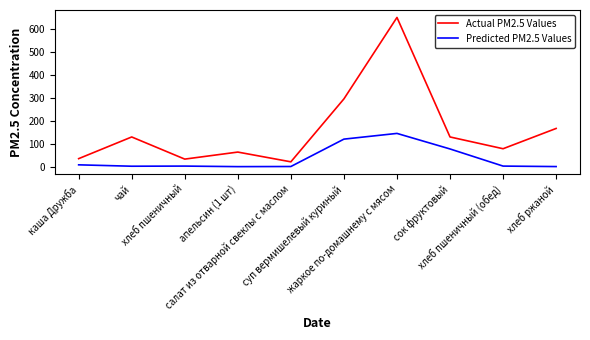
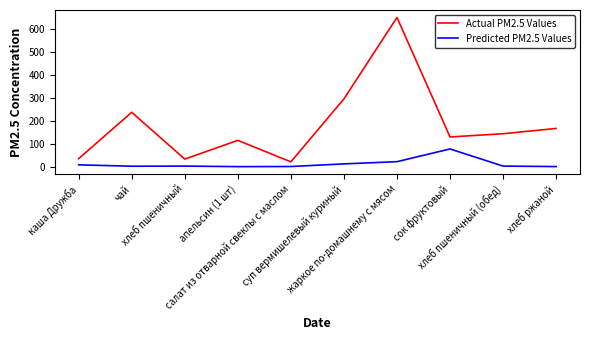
  {
    "Actual PM2.5 Values": {
      "каша Дружба": 40,
-     "чай": 130,
+     "чай": 240,
      "хлеб пшеничный": 30,
-     "апельсин (1 шт)": 60,
+     "апельсин (1 шт)": 120,
      "салат из отварной свеклы с маслом": 20,
      "суп вермишелевый куриный": 300,
      "жаркое по-домашнему с мясом": 650,
      "сок фруктовый": 130,
-     "хлеб пшеничный (обед)": 80,
+     "хлеб пшеничный (обед)": 140,
      "хлеб ржаной": 170
    },
    "Predicted PM2.5 Values": {
      "каша Дружба": 10,
      "чай": 0,
      "хлеб пшеничный": 0,
      "апельсин (1 шт)": 0,
      "салат из отварной свеклы с маслом": 0,
-     "суп вермишелевый куриный": 120,
-     "жаркое по-домашнему с мясом": 150,
+     "суп вермишелевый куриный": 10,
+     "жаркое по-домашнему с мясом": 20,
      "сок фруктовый": 80,
      "хлеб пшеничный (обед)": 0,
      "хлеб ржаной": 0
    }
  }
